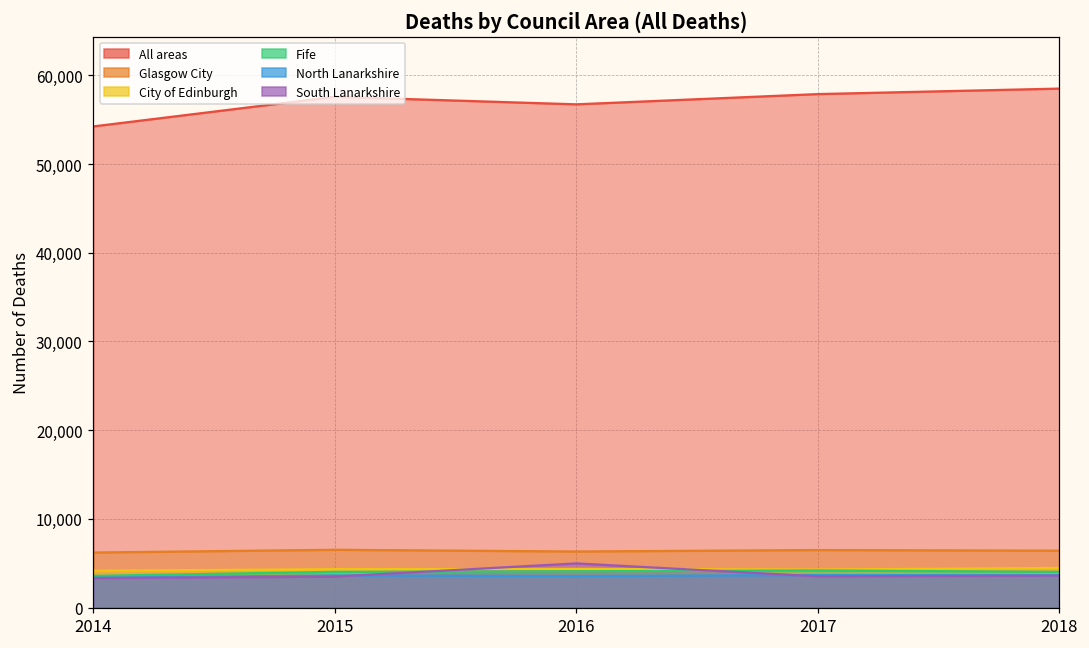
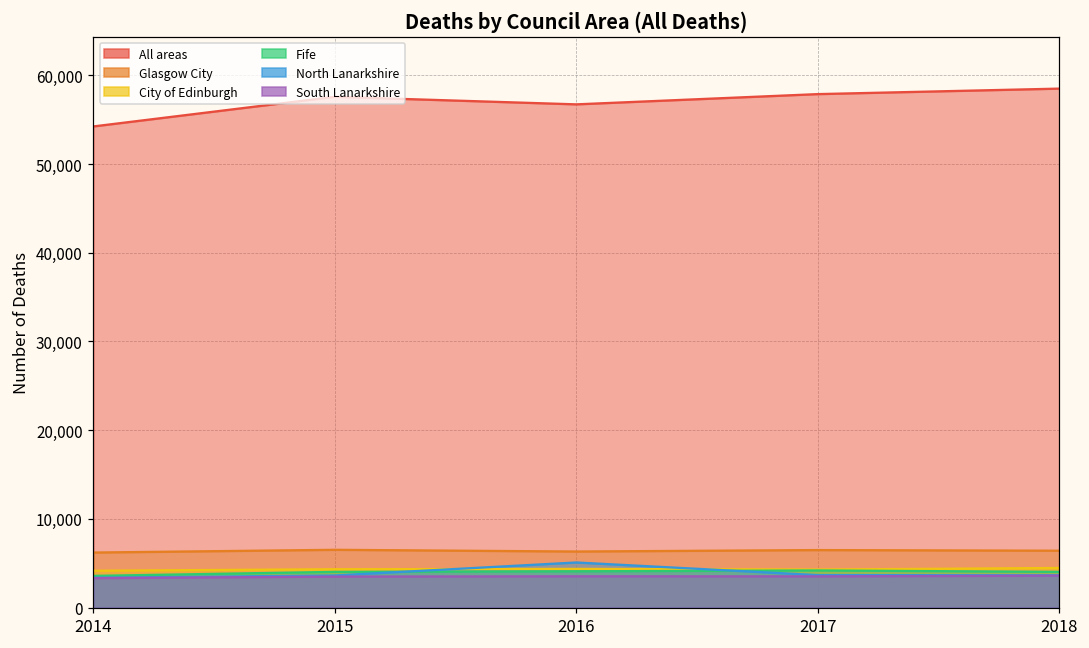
  {
    "Fife": {
      "2018": "4,000"
    },
    "North Lanarkshire": {
-     "2016": "4,000"
+     "2016": "5,000"
    },
    "South Lanarkshire": {
-     "2016": "5,000"
+     "2016": "4,000"
    }
  }
